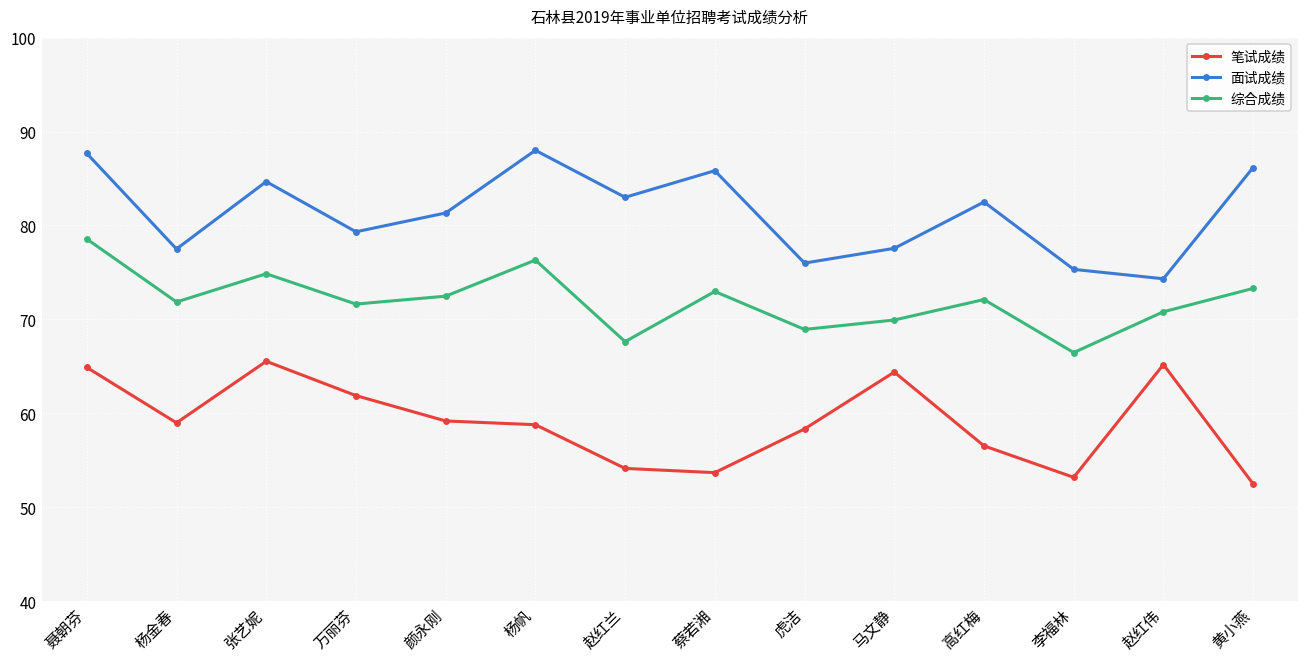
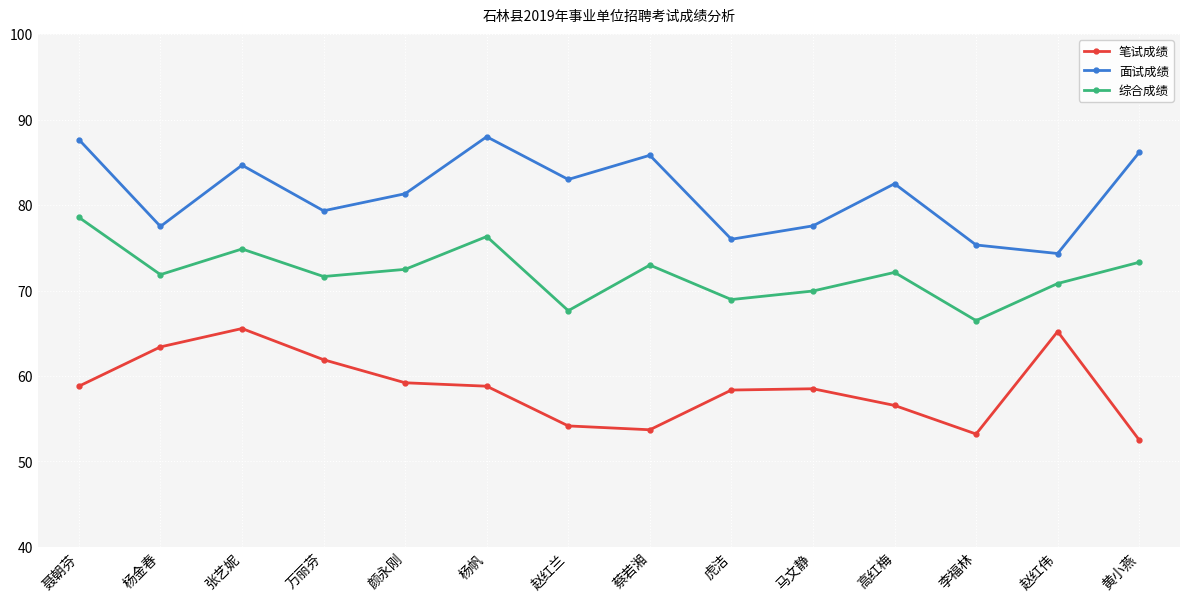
  {
    "笔试成绩": {
-     "聂朝芬": 65,
-     "杨金春": 59,
+     "聂朝芬": 59,
+     "杨金春": 63,
      "张艺妮": 66,
      "万丽芬": 62,
      "颜永刚": 59,
      "杨帆": 59,
      "赵红兰": 54,
      "蔡若湘": 54,
      "虎洁": 58,
-     "马文静": 64,
+     "马文静": 59,
      "高红梅": 57,
      "李福林": 53,
      "赵红伟": 65,
      "黄小燕": 53
    },
    "面试成绩": {
      "聂朝芬": 88,
      "杨金春": 78,
      "张艺妮": 85,
      "万丽芬": 79,
      "颜永刚": 81,
      "杨帆": 88,
      "赵红兰": 83,
      "蔡若湘": 86,
      "虎洁": 76,
      "马文静": 78,
      "高红梅": 83,
      "李福林": 75,
      "赵红伟": 74,
      "黄小燕": 86
    },
    "综合成绩": {
      "聂朝芬": 79,
      "杨金春": 72,
      "张艺妮": 75,
      "万丽芬": 72,
      "颜永刚": 72,
      "杨帆": 76,
      "赵红兰": 68,
      "蔡若湘": 73,
      "虎洁": 69,
      "马文静": 70,
      "高红梅": 72,
      "李福林": 66,
      "赵红伟": 71,
      "黄小燕": 73
    }
  }
